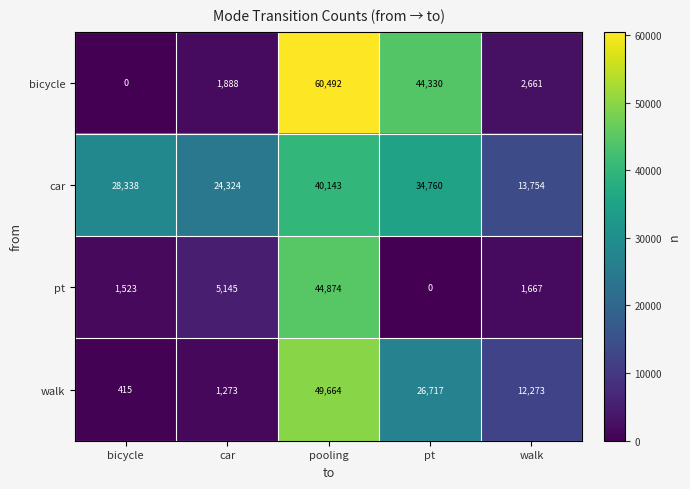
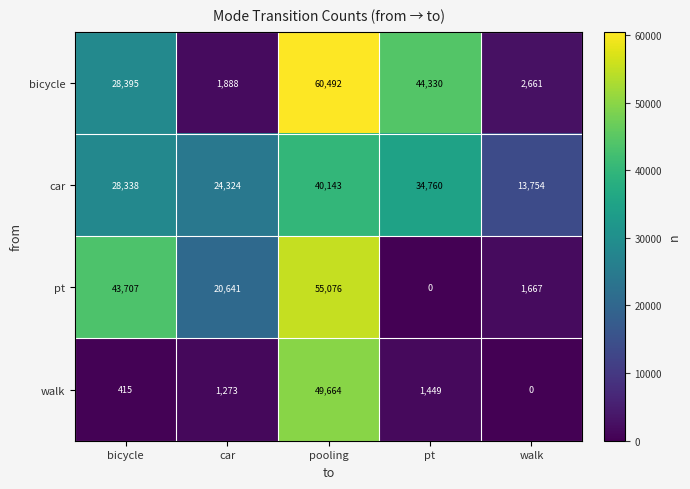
  {
    "bicycle": {
-     "bicycle": "0",
+     "bicycle": "28,395",
      "car": "1,888",
      "pooling": "60,492",
      "pt": "44,330",
      "walk": "2,661"
    },
    "car": {
      "bicycle": "28,338",
      "car": "24,324",
      "pooling": "40,143",
      "pt": "34,760",
      "walk": "13,754"
    },
    "pt": {
-     "bicycle": "1,523",
-     "car": "5,145",
-     "pooling": "44,874",
+     "bicycle": "43,707",
+     "car": "20,641",
+     "pooling": "55,076",
      "pt": "0",
      "walk": "1,667"
    },
    "walk": {
      "bicycle": "415",
      "car": "1,273",
      "pooling": "49,664",
-     "pt": "26,717",
-     "walk": "12,273"
+     "pt": "1,449",
+     "walk": "0"
    }
  }
